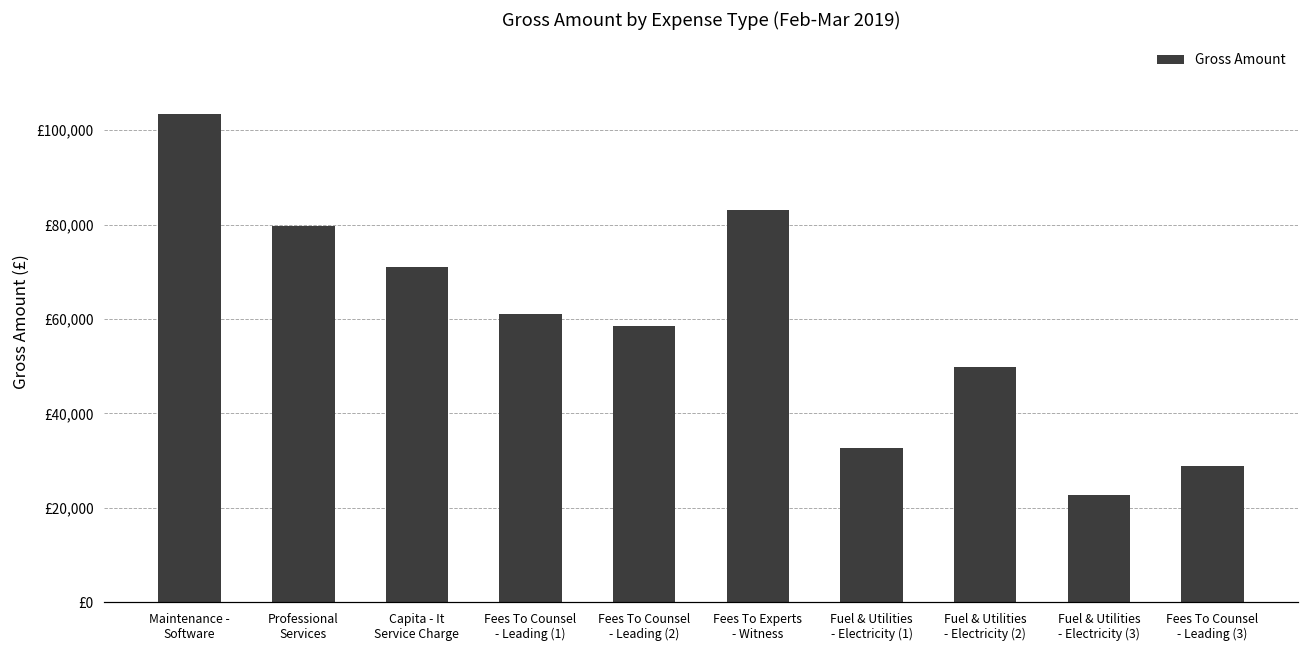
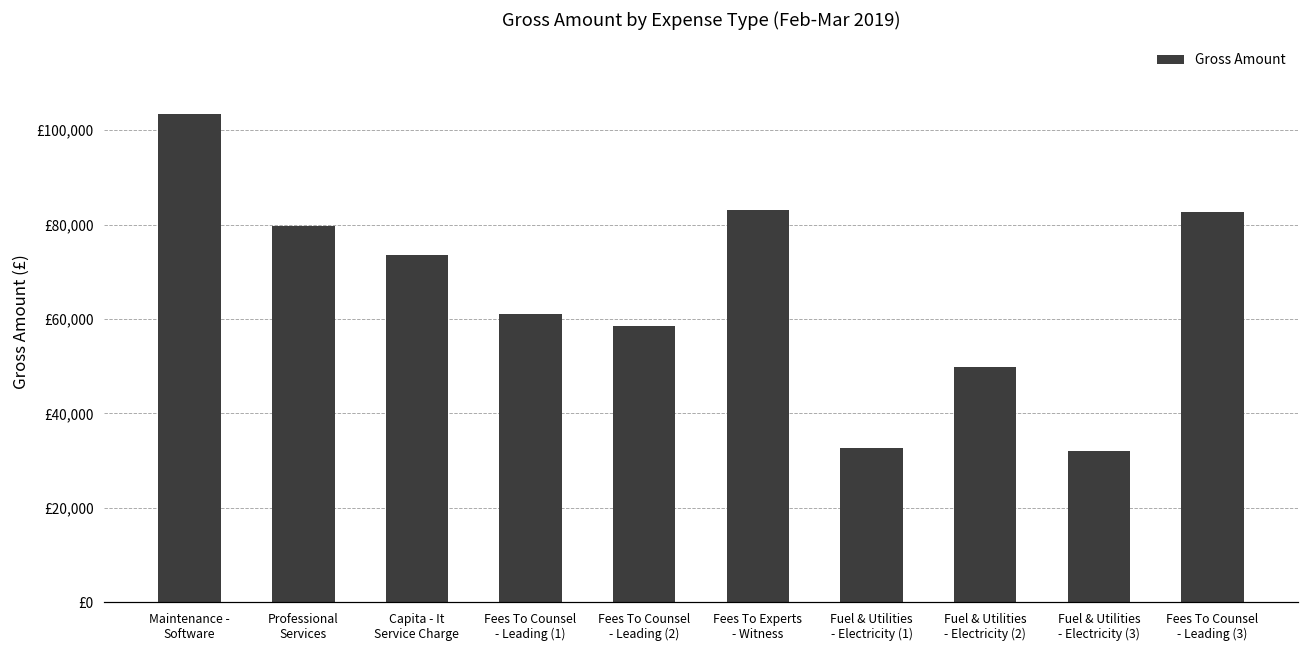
  {
    "Maintenance - Software": "£103,000",
    "Professional Services": "£80,000",
-   "Capita - It Service Charge": "£71,000",
+   "Capita - It Service Charge": "£74,000",
    "Fees To Counsel - Leading (1)": "£61,000",
    "Fees To Counsel - Leading (2)": "£59,000",
    "Fees To Experts - Witness": "£83,000",
    "Fuel & Utilities - Electricity (1)": "£33,000",
    "Fuel & Utilities - Electricity (2)": "£50,000",
-   "Fuel & Utilities - Electricity (3)": "£23,000",
-   "Fees To Counsel - Leading (3)": "£29,000"
+   "Fuel & Utilities - Electricity (3)": "£32,000",
+   "Fees To Counsel - Leading (3)": "£83,000"
  }
